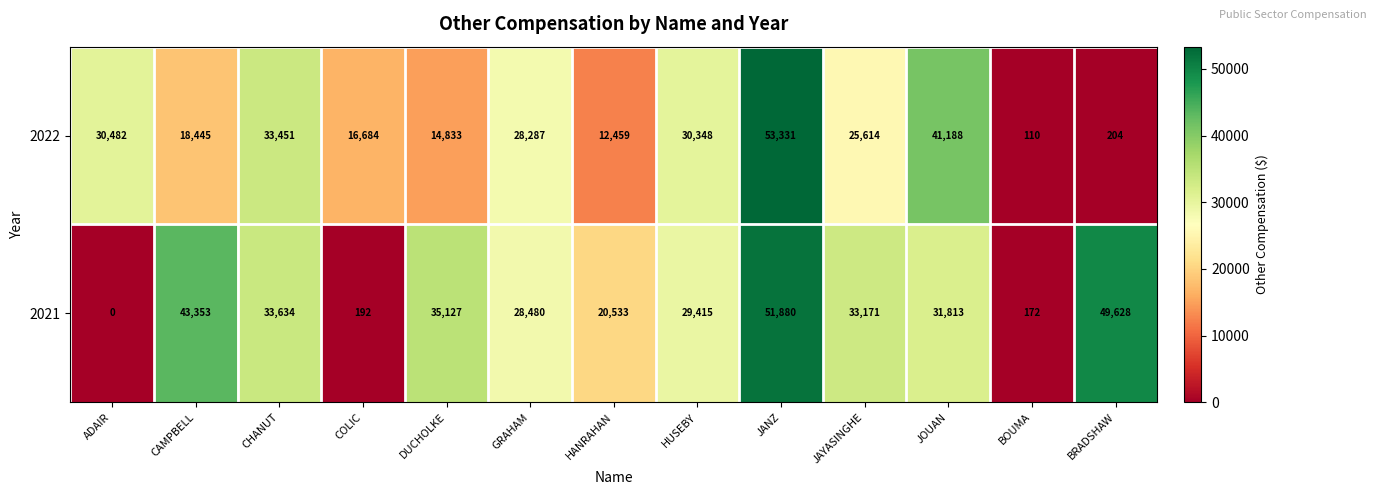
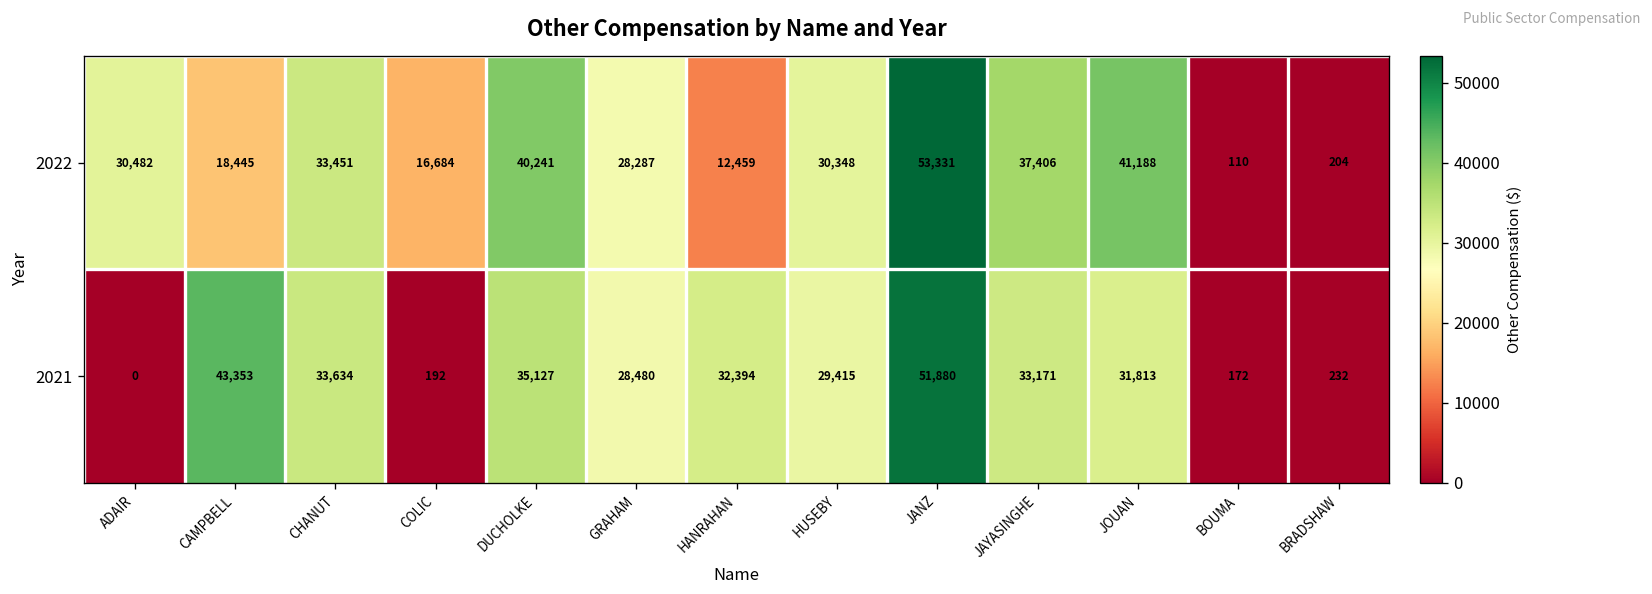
  {
    "2022": {
      "ADAIR": "30,482",
      "CAMPBELL": "18,445",
      "CHANUT": "33,451",
      "COLIC": "16,684",
-     "DUCHOLKE": "14,833",
+     "DUCHOLKE": "40,241",
      "GRAHAM": "28,287",
      "HANRAHAN": "12,459",
      "HUSEBY": "30,348",
      "JANZ": "53,331",
-     "JAYASINGHE": "25,614",
+     "JAYASINGHE": "37,406",
      "JOUAN": "41,188",
      "BOUMA": "110",
      "BRADSHAW": "204"
    },
    "2021": {
      "ADAIR": "0",
      "CAMPBELL": "43,353",
      "CHANUT": "33,634",
      "COLIC": "192",
      "DUCHOLKE": "35,127",
      "GRAHAM": "28,480",
-     "HANRAHAN": "20,533",
+     "HANRAHAN": "32,394",
      "HUSEBY": "29,415",
      "JANZ": "51,880",
      "JAYASINGHE": "33,171",
      "JOUAN": "31,813",
      "BOUMA": "172",
-     "BRADSHAW": "49,628"
+     "BRADSHAW": "232"
    }
  }
